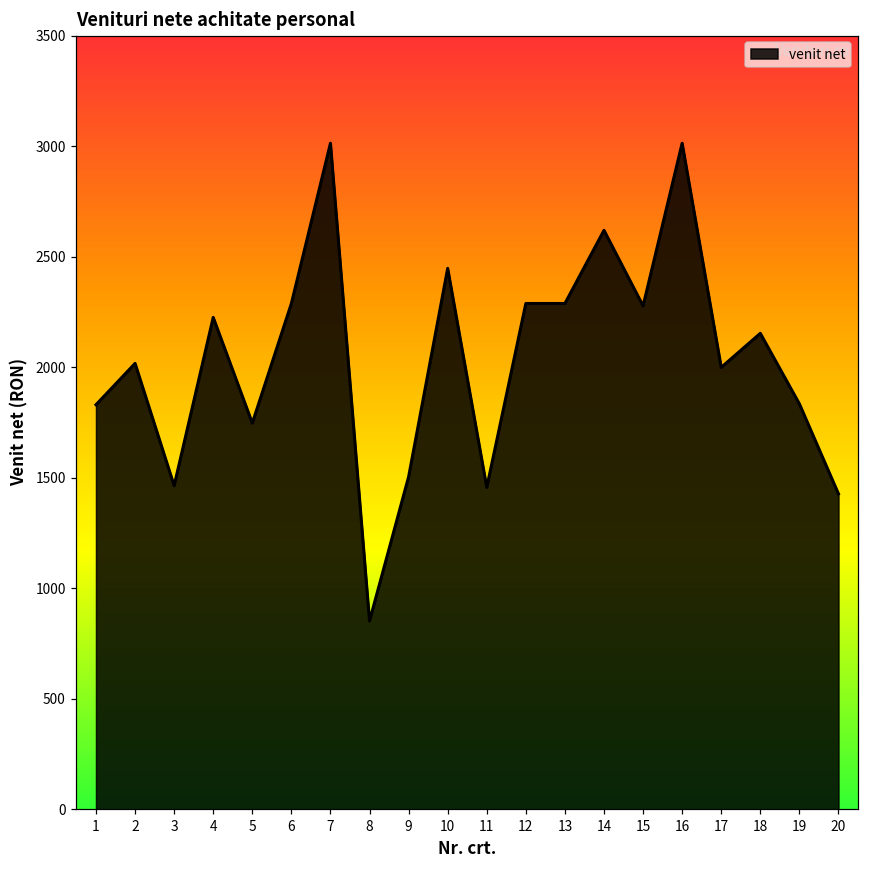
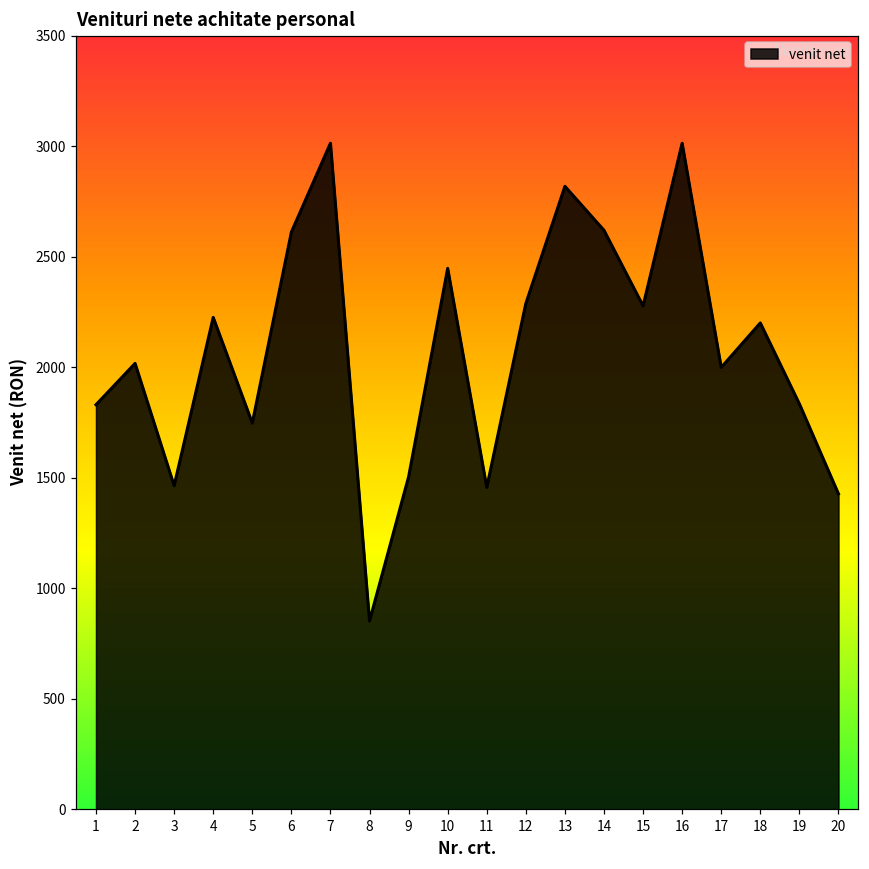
  {
    "1": 1830,
    "2": 2020,
    "3": 1460,
    "4": 2230,
    "5": 1750,
-   "6": 2290,
+   "6": 2610,
    "7": 3010,
    "8": 850,
    "9": 1500,
    "10": 2450,
    "11": 1460,
    "12": 2290,
-   "13": 2290,
+   "13": 2820,
    "14": 2620,
    "15": 2280,
    "16": 3010,
    "17": 2000,
-   "18": 2150,
+   "18": 2200,
    "19": 1830,
    "20": 1430
  }
